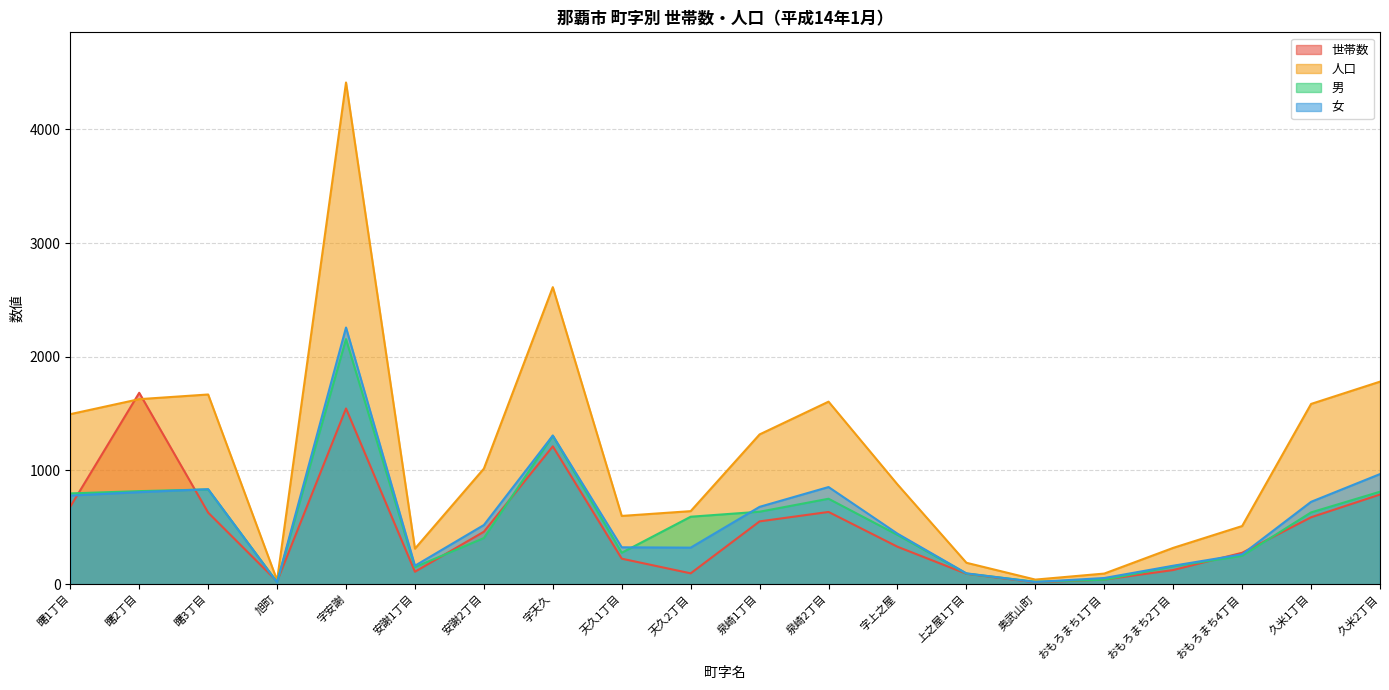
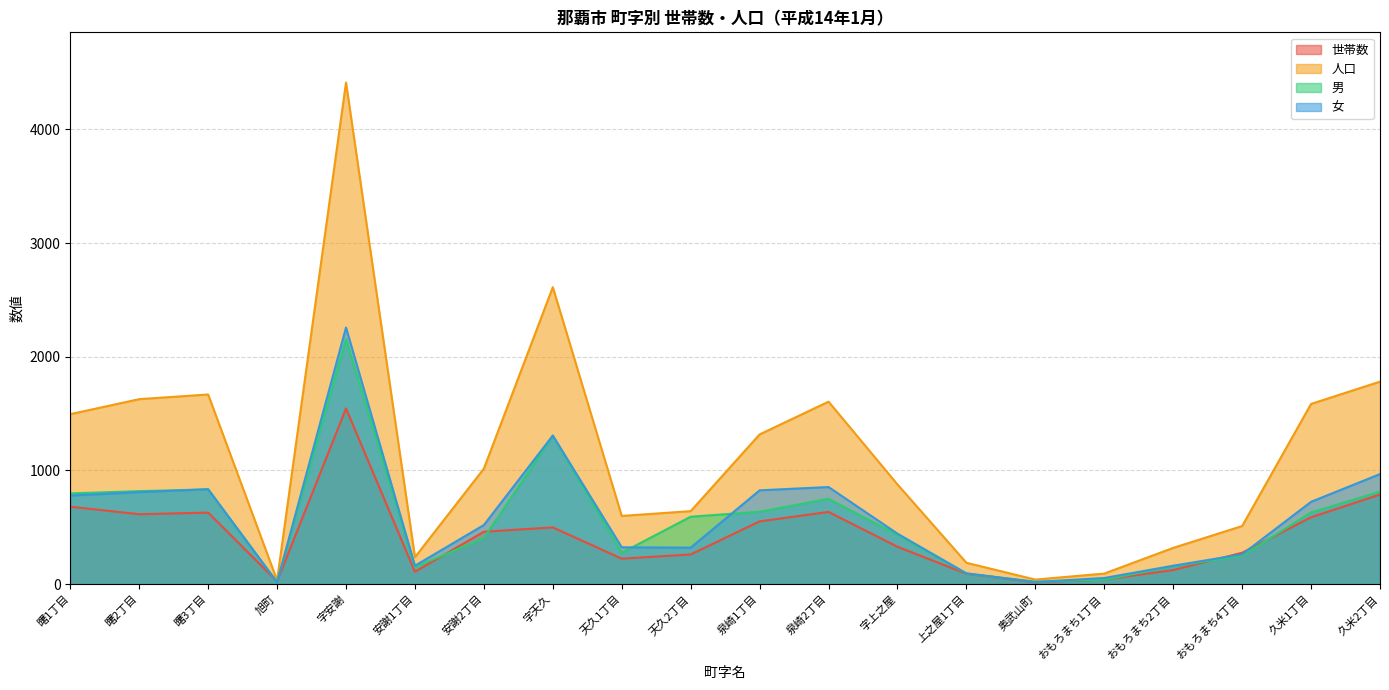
  {
    "世帯数": {
      "曙1丁目": 680,
-     "曙2丁目": 1680,
+     "曙2丁目": 620,
      "曙3丁目": 630,
      "字安謝": 1550,
      "安謝1丁目": 110,
      "安謝2丁目": 460,
-     "字天久": 1210,
+     "字天久": 500,
      "天久1丁目": 220,
-     "天久2丁目": 100,
+     "天久2丁目": 260,
      "泉崎1丁目": 550,
      "泉崎2丁目": 640,
      "字上之屋": 330,
      "おもろまち2丁目": 120,
      "久米1丁目": 590,
      "久米2丁目": 790
    },
    "人口": {
      "曙1丁目": 1500,
      "曙2丁目": 1630,
      "曙3丁目": 1670,
      "字安謝": 4410,
-     "安謝1丁目": 310,
+     "安謝1丁目": 240,
      "安謝2丁目": 1020,
      "字天久": 2610,
      "天久1丁目": 600,
      "天久2丁目": 640,
      "泉崎1丁目": 1320,
      "泉崎2丁目": 1610,
      "字上之屋": 880,
      "上之屋1丁目": 190,
      "おもろまち1丁目": 90,
      "おもろまち2丁目": 320,
      "おもろまち4丁目": 510,
      "久米1丁目": 1590,
      "久米2丁目": 1780
    },
    "男": {
      "字安謝": 2160,
      "安謝2丁目": 410,
      "天久1丁目": 280,
      "天久2丁目": 590,
      "泉崎1丁目": 640,
      "泉崎2丁目": 750,
      "久米1丁目": 630,
      "久米2丁目": 810
    },
    "女": {
      "字安謝": 2260,
      "安謝2丁目": 520,
      "天久1丁目": 320,
      "天久2丁目": 320,
-     "泉崎1丁目": 680,
+     "泉崎1丁目": 830,
      "泉崎2丁目": 850,
      "久米1丁目": 720,
      "久米2丁目": 970
    }
  }
